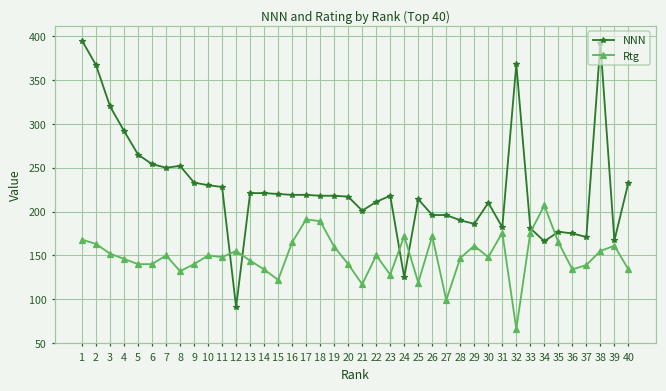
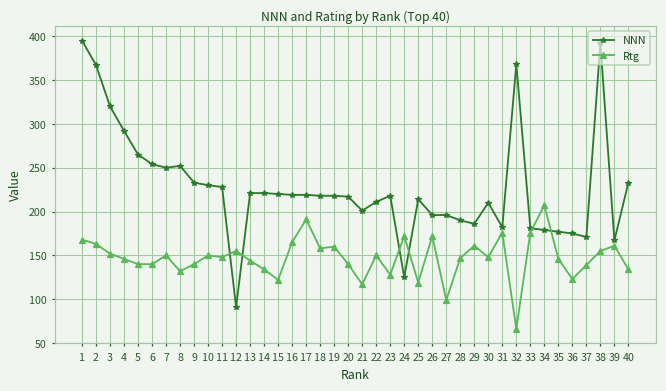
  {
    "NNN": {
      "1": 400,
      "2": 370,
      "3": 320,
      "4": 290,
      "5": 270,
      "6": 250,
      "7": 250,
      "8": 250,
      "9": 230,
      "10": 230,
      "11": 230,
      "12": 90,
      "13": 220,
      "14": 220,
      "15": 220,
      "16": 220,
      "17": 220,
      "18": 220,
      "19": 220,
      "20": 220,
      "21": 200,
      "22": 210,
      "23": 220,
      "24": 130,
      "25": 210,
      "26": 200,
      "27": 200,
      "28": 190,
      "29": 190,
      "30": 210,
      "31": 180,
      "32": 370,
      "33": 180,
-     "34": 170,
+     "34": 180,
      "35": 180,
      "36": 180,
      "37": 170,
      "39": 170,
      "40": 230
    },
    "Rtg": {
      "1": 170,
      "2": 160,
      "3": 150,
      "4": 150,
      "5": 140,
      "6": 140,
      "7": 150,
      "8": 130,
      "9": 140,
      "10": 150,
      "11": 150,
      "12": 160,
      "13": 140,
      "14": 130,
      "15": 120,
      "16": 170,
      "17": 190,
-     "18": 190,
+     "18": 160,
      "19": 160,
      "20": 140,
      "21": 120,
      "22": 150,
      "23": 130,
      "24": 170,
      "25": 120,
      "26": 170,
      "27": 100,
      "28": 150,
      "29": 160,
      "30": 150,
      "31": 180,
      "32": 70,
      "33": 180,
      "34": 210,
-     "35": 170,
-     "36": 130,
+     "35": 150,
+     "36": 120,
      "37": 140,
      "38": 160,
      "39": 160,
      "40": 130
    }
  }
